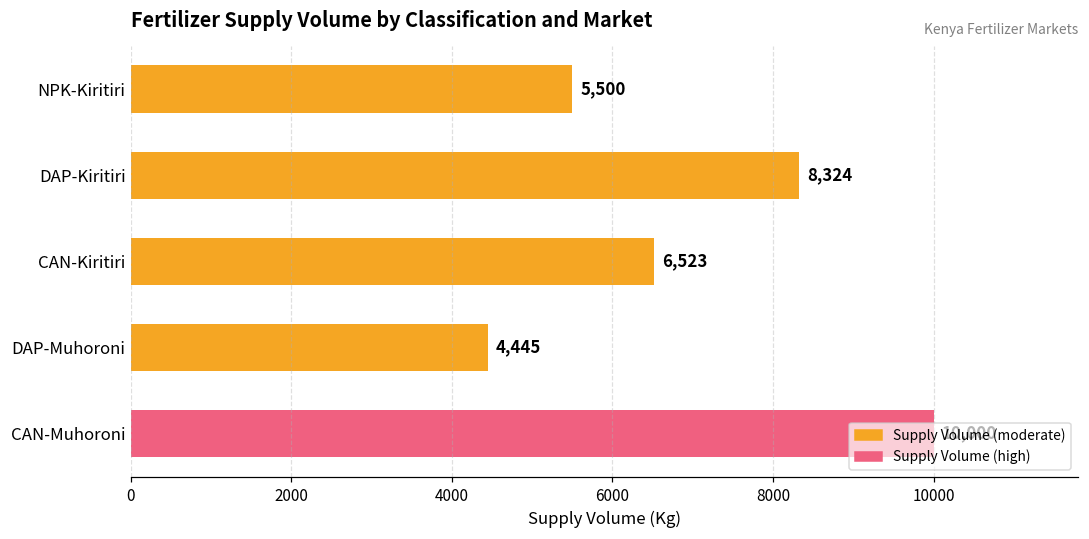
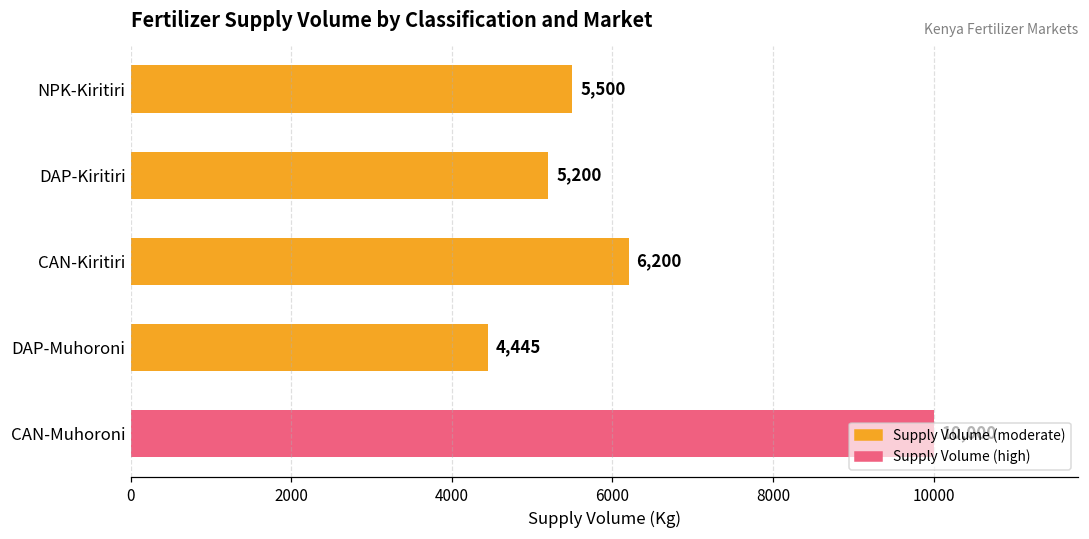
  {
    "NPK-Kiritiri": "5,500",
-   "DAP-Kiritiri": "8,324",
-   "CAN-Kiritiri": "6,523",
+   "DAP-Kiritiri": "5,200",
+   "CAN-Kiritiri": "6,200",
    "DAP-Muhoroni": "4,445"
  }
